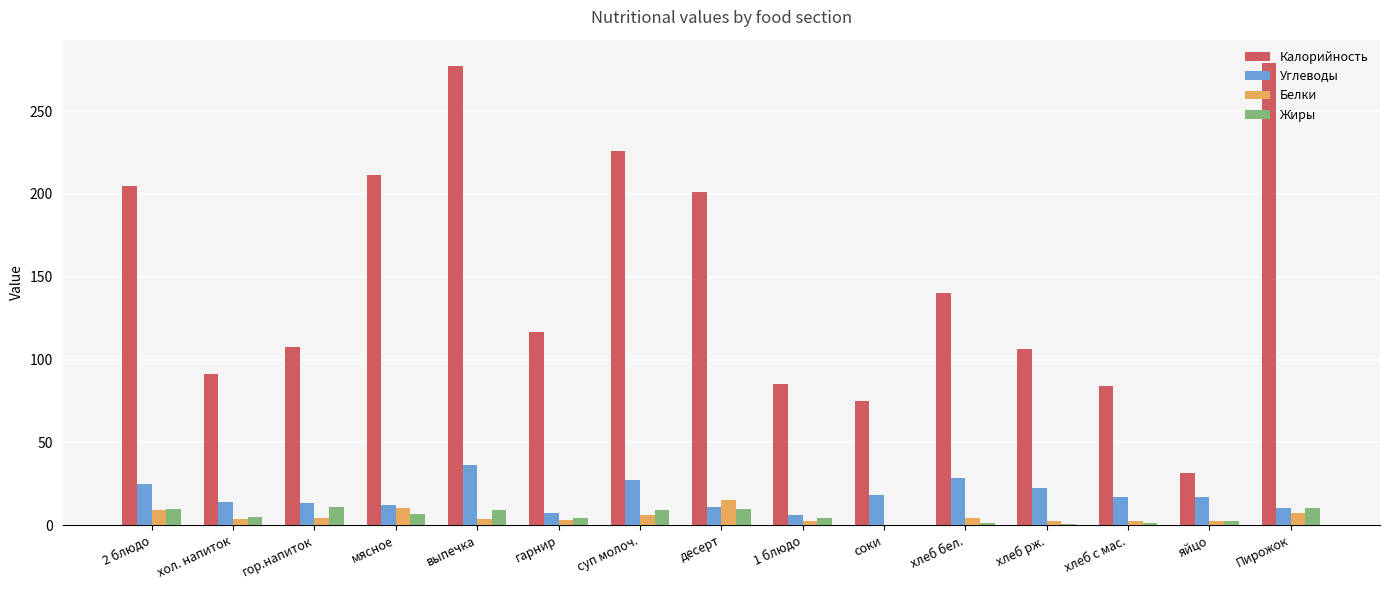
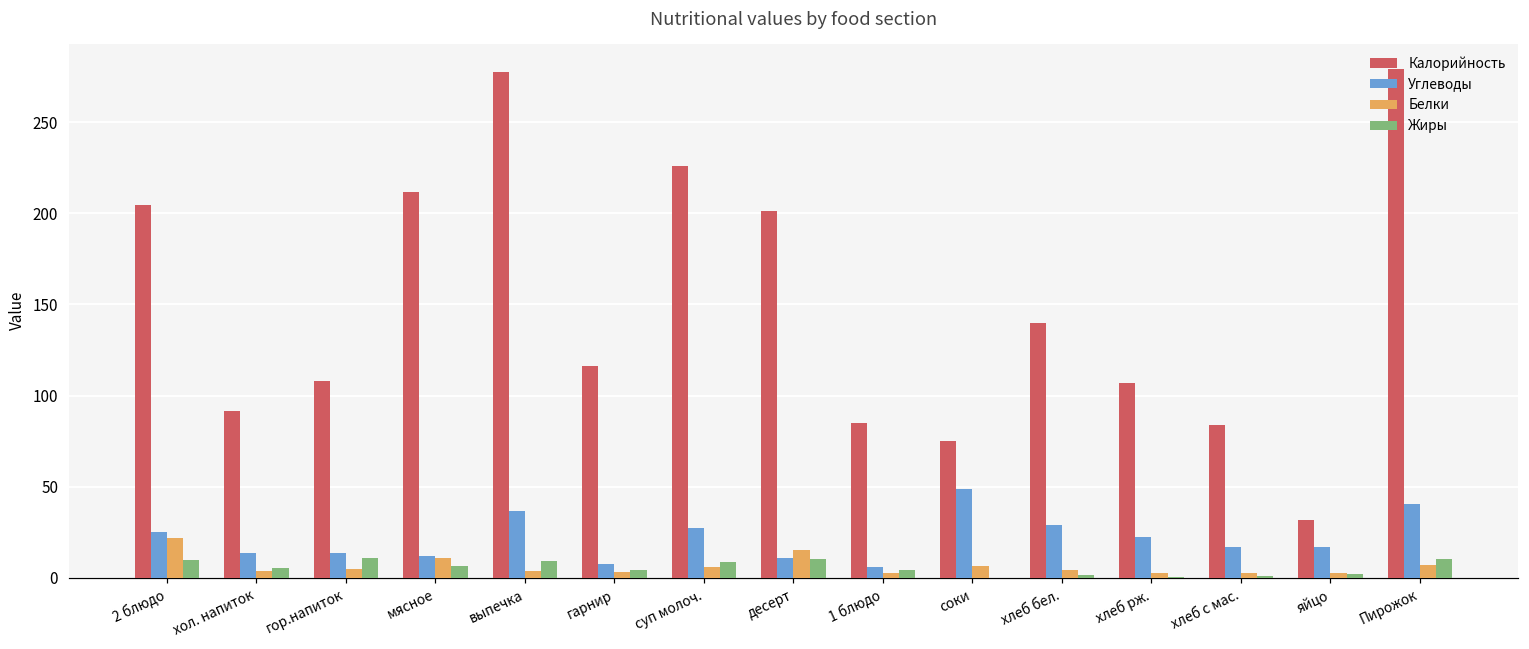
  {
    "Калорийность": {
      "2 блюдо": 205,
      "хол. напиток": 91,
      "гор.напиток": 108,
      "мясное": 211,
      "выпечка": 277,
      "гарнир": 116,
      "суп молоч.": 226,
      "десерт": 201,
      "1 блюдо": 85,
      "соки": 75,
      "хлеб бел.": 140,
      "хлеб рж.": 107,
      "хлеб с мас.": 84,
      "яйцо": 32,
      "Пирожок": 279
    },
    "Углеводы": {
      "2 блюдо": 25,
      "хол. напиток": 14,
      "гор.напиток": 13,
      "мясное": 12,
      "выпечка": 37,
      "гарнир": 8,
      "суп молоч.": 27,
      "десерт": 11,
      "1 блюдо": 6,
-     "соки": 18,
+     "соки": 49,
      "хлеб бел.": 29,
      "хлеб рж.": 22,
      "хлеб с мас.": 17,
      "яйцо": 17,
-     "Пирожок": 10
+     "Пирожок": 41
    },
    "Белки": {
-     "2 блюдо": 9,
+     "2 блюдо": 22,
      "хол. напиток": 3,
      "гор.напиток": 5,
      "мясное": 11,
      "выпечка": 4,
      "гарнир": 3,
      "суп молоч.": 6,
      "десерт": 15,
      "1 блюдо": 3,
-     "соки": 0,
+     "соки": 6,
      "хлеб бел.": 4,
      "хлеб рж.": 3,
      "хлеб с мас.": 3,
      "яйцо": 3,
      "Пирожок": 7
    },
    "Жиры": {
      "2 блюдо": 10,
      "хол. напиток": 5,
      "гор.напиток": 11,
      "мясное": 7,
      "выпечка": 9,
      "гарнир": 4,
      "суп молоч.": 9,
      "десерт": 10,
      "1 блюдо": 4,
      "соки": 0,
      "хлеб бел.": 2,
      "яйцо": 2,
      "Пирожок": 10
    }
  }
